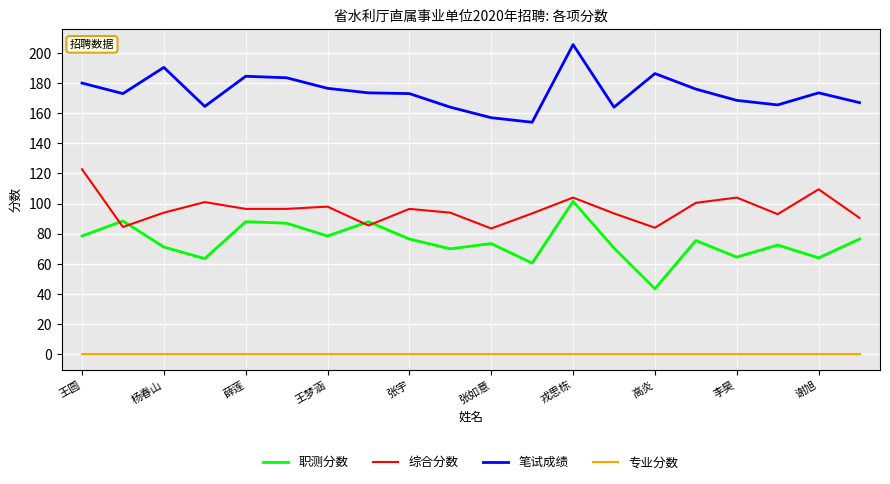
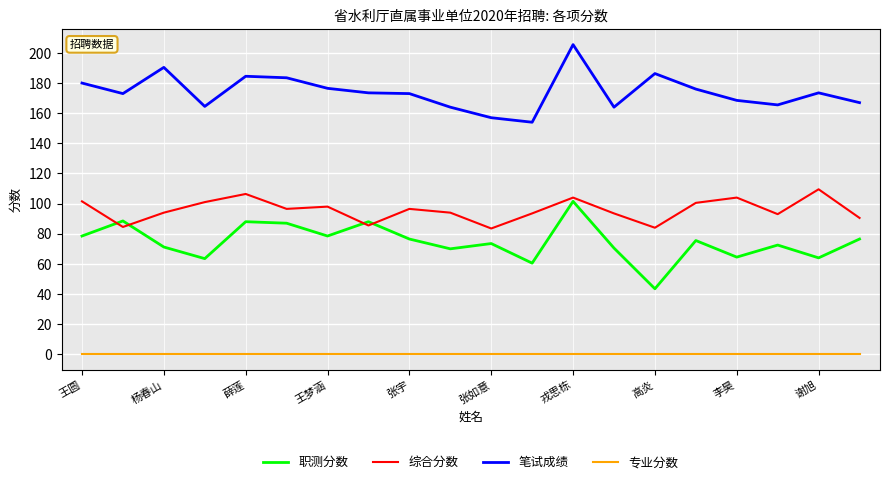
  {
    "职测分数": {
      "王圆": 79,
      "杨春山": 71,
      "薛莲": 88,
      "王梦涵": 79,
      "张宇": 77,
      "张如意": 74,
      "戎思栋": 102,
      "高炎": 44,
      "李昊": 65,
      "谢旭": 64
    },
    "综合分数": {
-     "王圆": 123,
+     "王圆": 102,
      "杨春山": 94,
-     "薛莲": 97,
+     "薛莲": 106,
      "王梦涵": 98,
      "张宇": 97,
      "张如意": 84,
      "戎思栋": 104,
      "高炎": 84,
      "李昊": 104,
      "谢旭": 110
    },
    "笔试成绩": {
      "王圆": 180,
      "杨春山": 190,
      "薛莲": 185,
      "王梦涵": 177,
      "张宇": 173,
      "张如意": 157,
      "戎思栋": 206,
      "高炎": 186,
      "李昊": 169,
      "谢旭": 174
    },
    "专业分数": {
      "王圆": 0,
      "杨春山": 0,
      "薛莲": 0,
      "王梦涵": 0,
      "张宇": 0,
      "张如意": 0,
      "戎思栋": 0,
      "高炎": 0,
      "李昊": 0,
      "谢旭": 0
    }
  }
